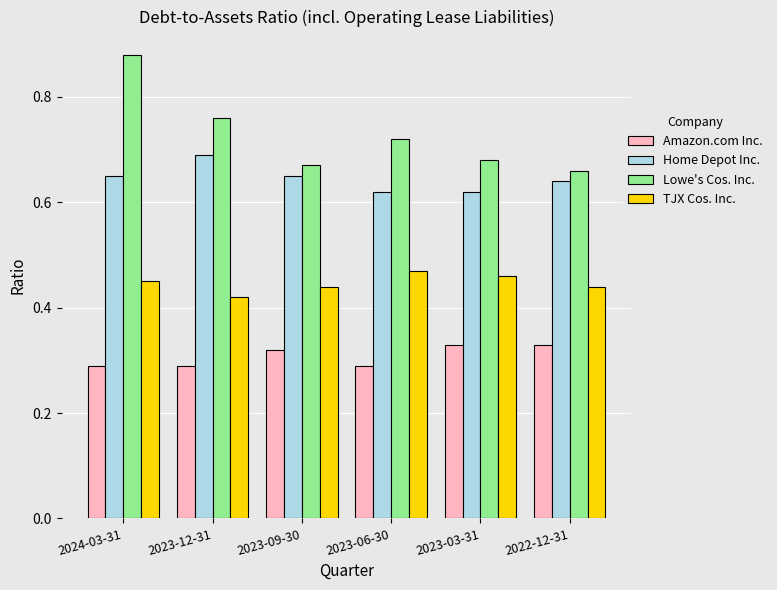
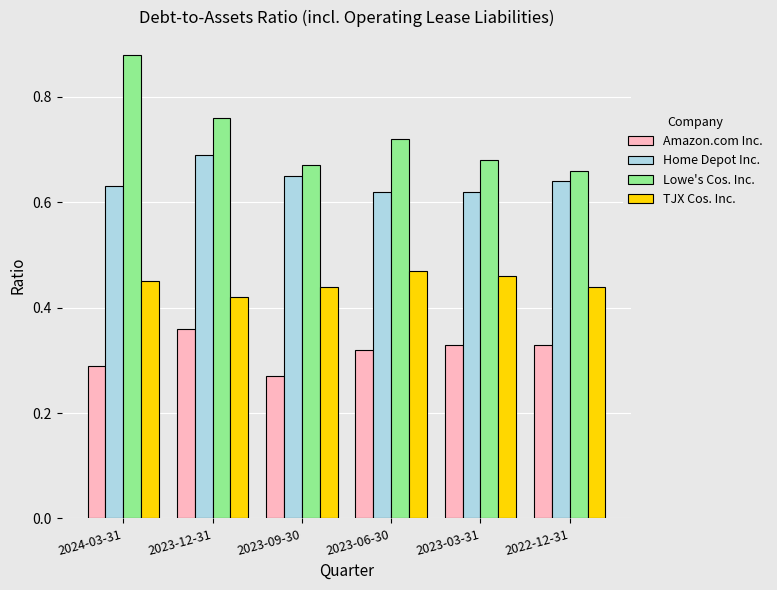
  {
    "Amazon.com Inc.": {
      "2024-03-31": 0.29,
-     "2023-12-31": 0.29,
-     "2023-09-30": 0.32,
-     "2023-06-30": 0.29,
+     "2023-12-31": 0.36,
+     "2023-09-30": 0.27,
+     "2023-06-30": 0.32,
      "2023-03-31": 0.33,
      "2022-12-31": 0.33
    },
    "Home Depot Inc.": {
-     "2024-03-31": 0.65,
+     "2024-03-31": 0.63,
      "2023-12-31": 0.69,
      "2023-09-30": 0.65,
      "2023-06-30": 0.62,
      "2023-03-31": 0.62,
      "2022-12-31": 0.64
    },
    "Lowe's Cos. Inc.": {
      "2024-03-31": 0.88,
      "2023-12-31": 0.76,
      "2023-09-30": 0.67,
      "2023-06-30": 0.72,
      "2023-03-31": 0.68,
      "2022-12-31": 0.66
    },
    "TJX Cos. Inc.": {
      "2024-03-31": 0.45,
      "2023-12-31": 0.42,
      "2023-09-30": 0.44,
      "2023-06-30": 0.47,
      "2023-03-31": 0.46,
      "2022-12-31": 0.44
    }
  }
